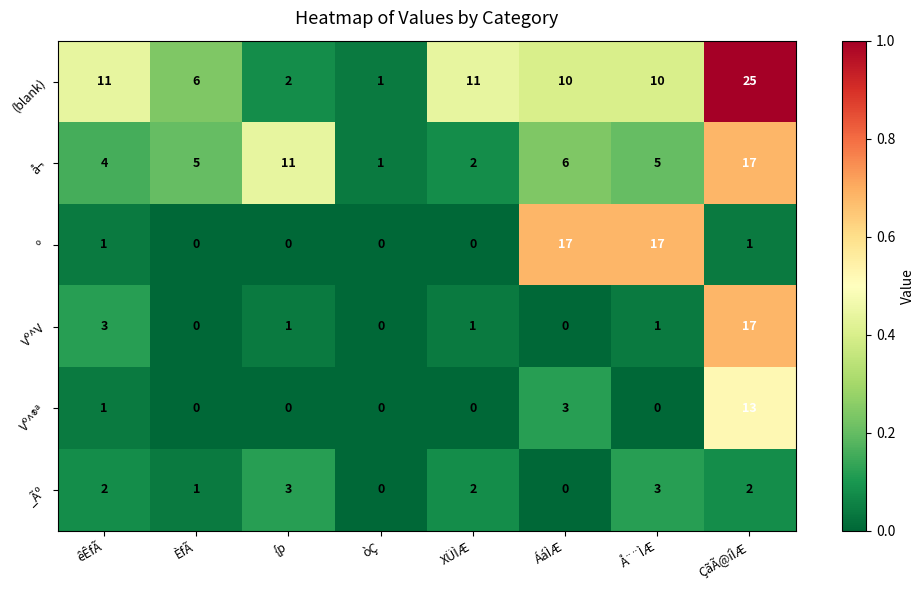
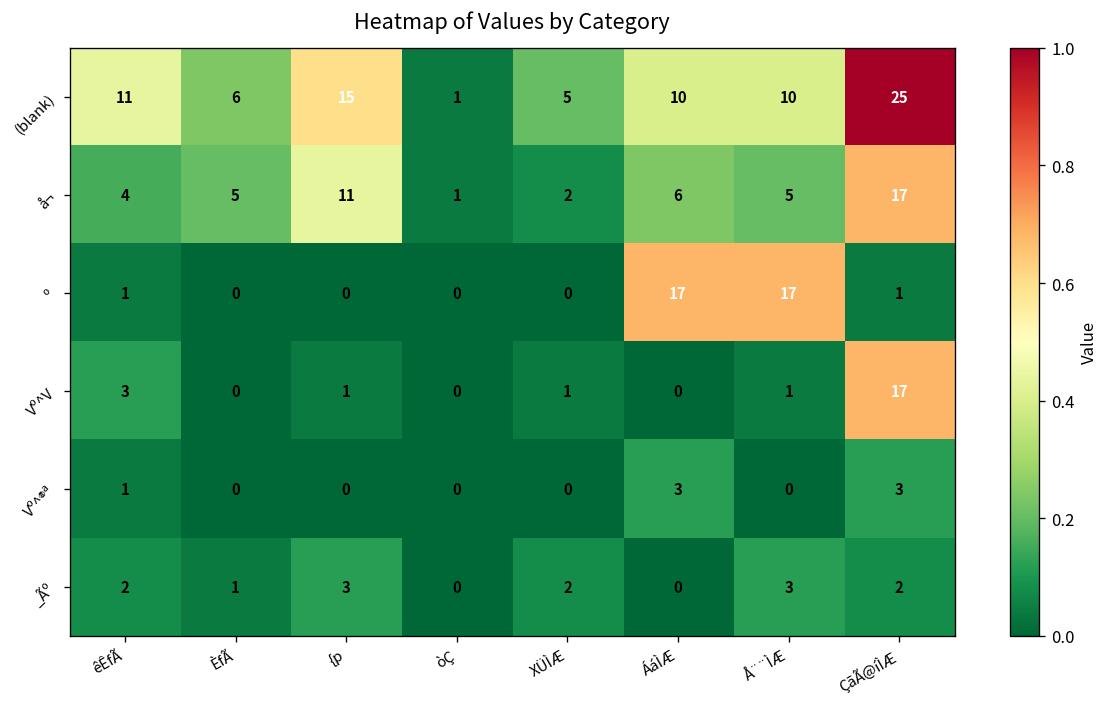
  {
    "(blank)": {
      "êÊfÃ": 11,
      "ÈfÃ": 6,
-     "{p": 2,
+     "{p": 15,
      "òÇ": 1,
-     "XÜÌÆ": 11,
+     "XÜÌÆ": 5,
      "ÁáÌÆ": 10,
      "Å¨¨ÌÆ": 10,
      "ÇãÃ@íÌÆ": 25
    },
    "å¬": {
      "êÊfÃ": 4,
      "ÈfÃ": 5,
      "{p": 11,
      "òÇ": 1,
      "XÜÌÆ": 2,
      "ÁáÌÆ": 6,
      "Å¨¨ÌÆ": 5,
      "ÇãÃ@íÌÆ": 17
    },
    "º": {
      "êÊfÃ": 1,
      "ÈfÃ": 0,
      "{p": 0,
      "òÇ": 0,
      "XÜÌÆ": 0,
      "ÁáÌÆ": 17,
      "Å¨¨ÌÆ": 17,
      "ÇãÃ@íÌÆ": 1
    },
    "Vº^V": {
      "êÊfÃ": 3,
      "ÈfÃ": 0,
      "{p": 1,
      "òÇ": 0,
      "XÜÌÆ": 1,
      "ÁáÌÆ": 0,
      "Å¨¨ÌÆ": 1,
      "ÇãÃ@íÌÆ": 17
    },
    "Vº^®ª": {
      "êÊfÃ": 1,
      "ÈfÃ": 0,
      "{p": 0,
      "òÇ": 0,
      "XÜÌÆ": 0,
      "ÁáÌÆ": 3,
      "Å¨¨ÌÆ": 0,
-     "ÇãÃ@íÌÆ": 13
+     "ÇãÃ@íÌÆ": 3
    },
    "_Ãº": {
      "êÊfÃ": 2,
      "ÈfÃ": 1,
      "{p": 3,
      "òÇ": 0,
      "XÜÌÆ": 2,
      "ÁáÌÆ": 0,
      "Å¨¨ÌÆ": 3,
      "ÇãÃ@íÌÆ": 2
    }
  }
